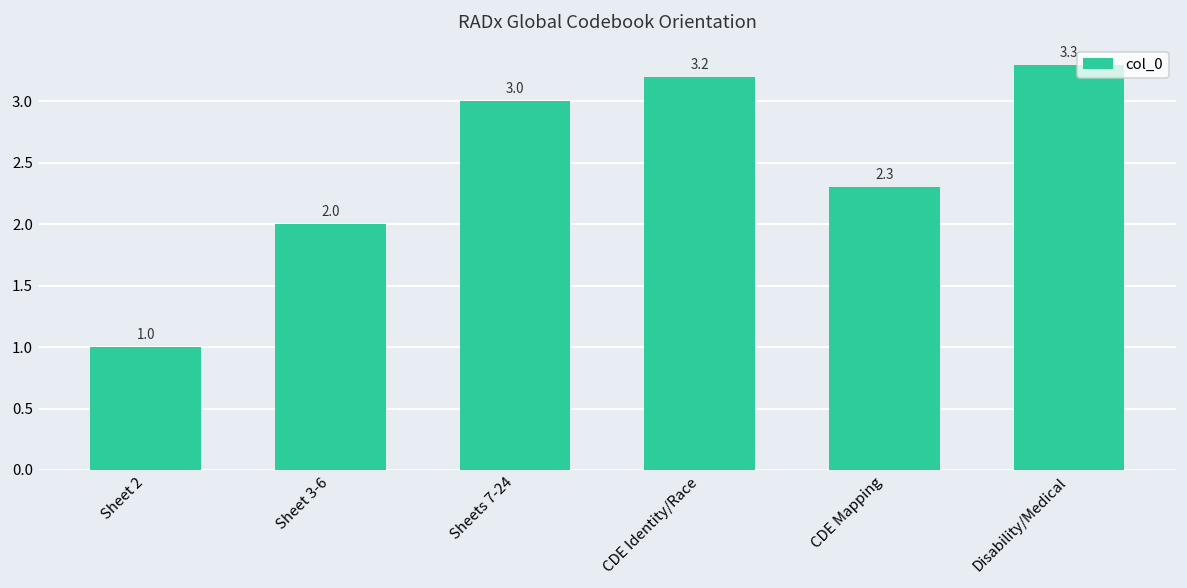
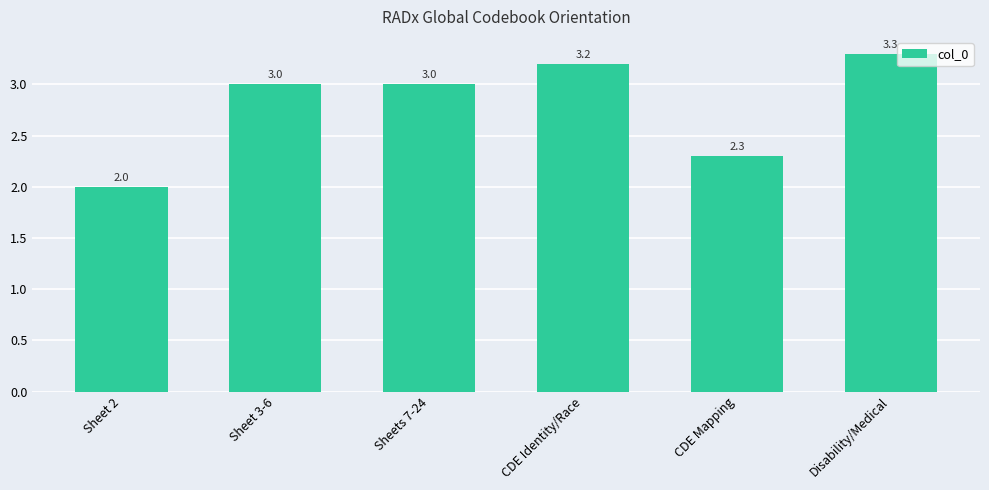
  {
-   "Sheet 2": 1.0,
-   "Sheet 3-6": 2.0,
+   "Sheet 2": 2.0,
+   "Sheet 3-6": 3.0,
    "Sheets 7-24": 3.0,
    "CDE Identity/Race": 3.2,
    "CDE Mapping": 2.3
  }
